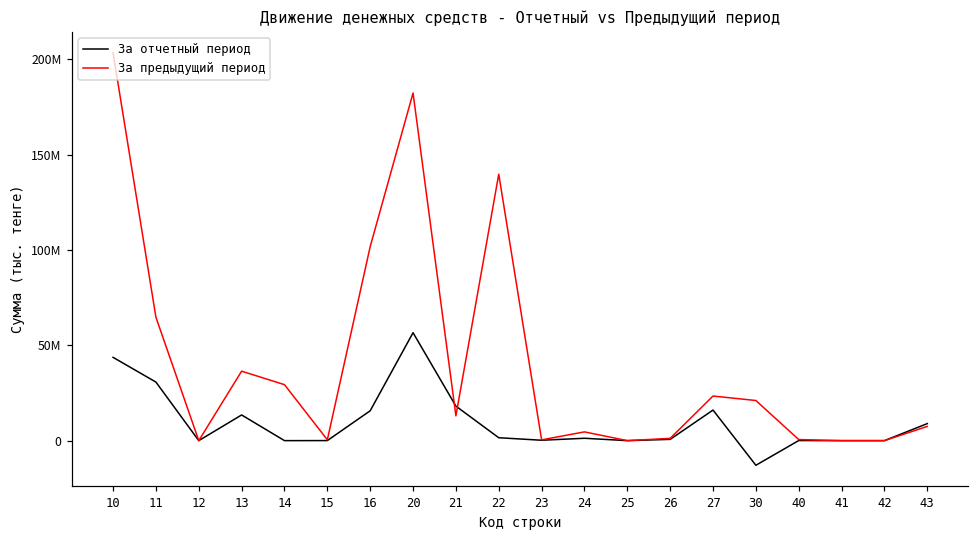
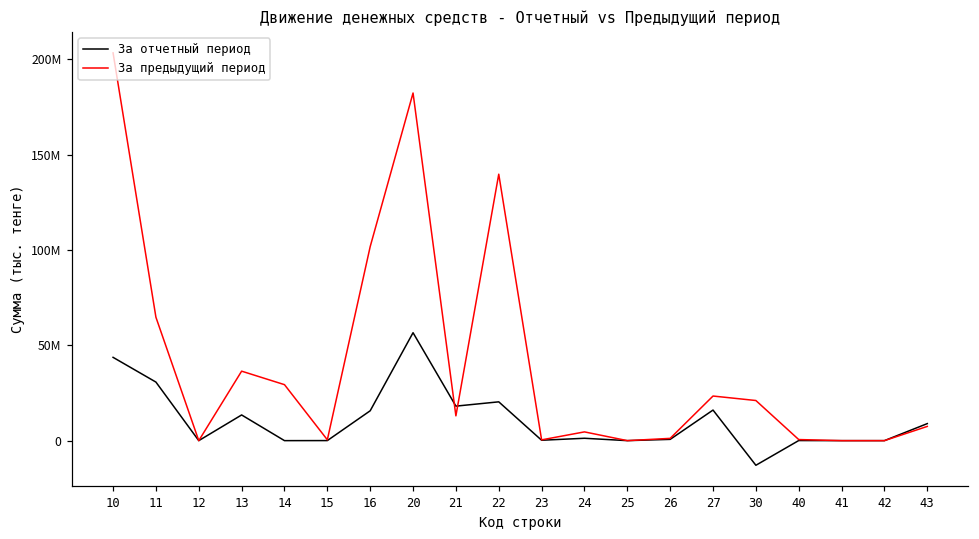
  {
    "За отчетный период": {
      "10": 44000000,
      "11": 31000000,
      "13": 13000000,
      "14": 0,
      "16": 16000000,
      "20": 57000000,
      "21": 18000000,
-     "22": 2000000,
+     "22": 20000000,
      "24": 1000000,
      "27": 16000000,
      "30": -13000000
    },
    "За предыдущий период": {
      "11": 65000000,
      "13": 36000000,
      "14": 29000000,
      "16": 102000000,
      "20": 182000000,
      "21": 13000000,
      "22": 140000000,
      "24": 5000000,
      "27": 23000000,
      "30": 21000000
    }
  }
